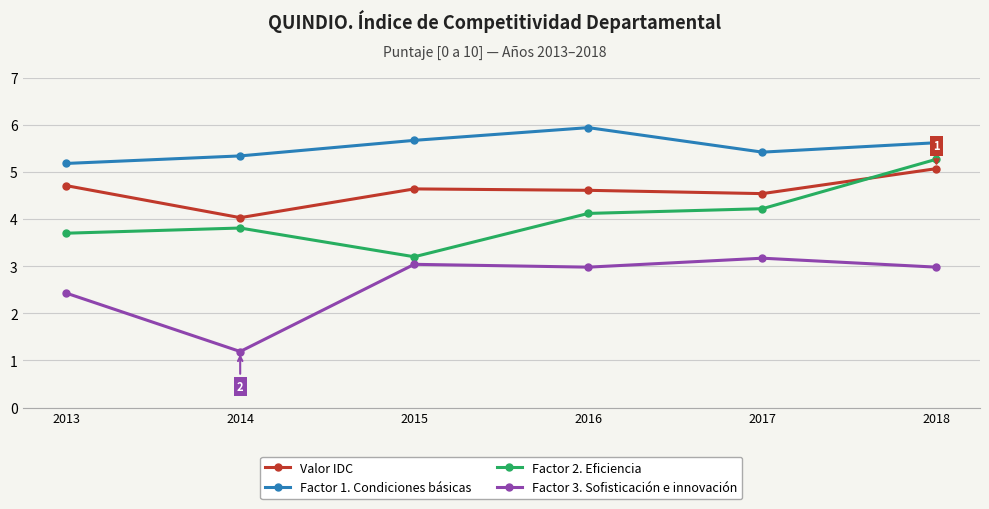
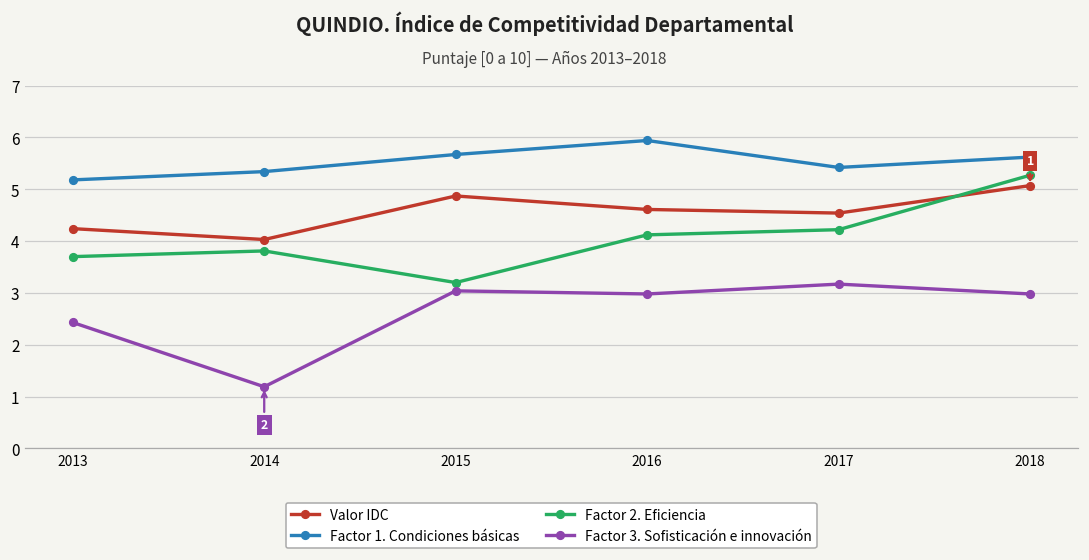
  {
    "Valor IDC": {
-     "2013": 4.7,
+     "2013": 4.2,
      "2014": 4.0,
-     "2015": 4.6,
+     "2015": 4.9,
      "2016": 4.6,
      "2017": 4.5,
      "2018": 5.1
    },
    "Factor 1. Condiciones básicas": {
      "2013": 5.2,
      "2014": 5.3,
      "2015": 5.7,
      "2016": 5.9,
      "2017": 5.4
    },
    "Factor 2. Eficiencia": {
      "2013": 3.7,
      "2014": 3.8,
      "2015": 3.2,
      "2016": 4.1,
      "2017": 4.2
    },
    "Factor 3. Sofisticación e innovación": {
      "2013": 2.4,
      "2015": 3.0,
      "2016": 3.0,
      "2017": 3.2,
      "2018": 3.0
    }
  }
